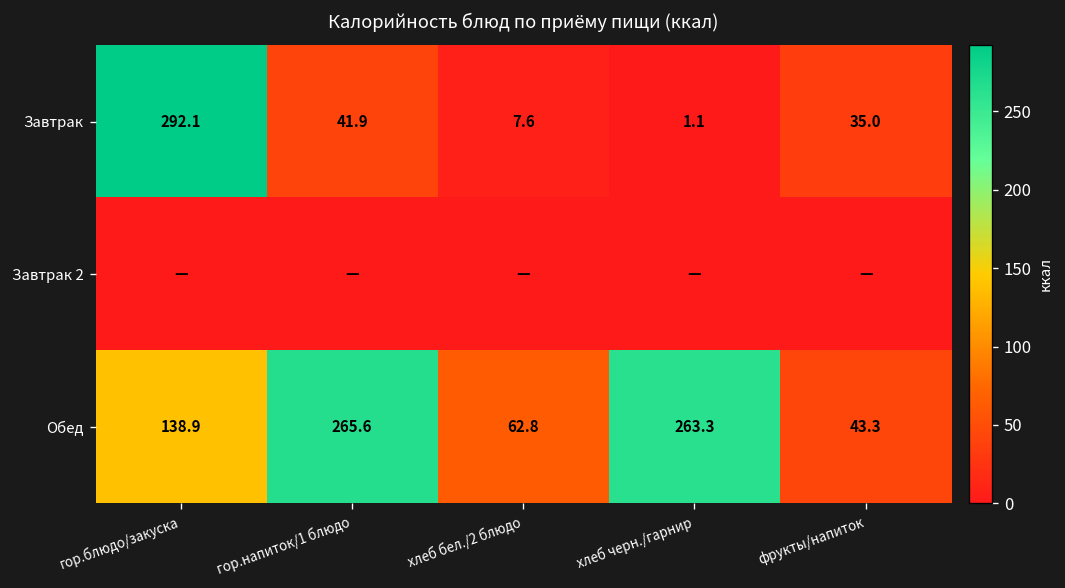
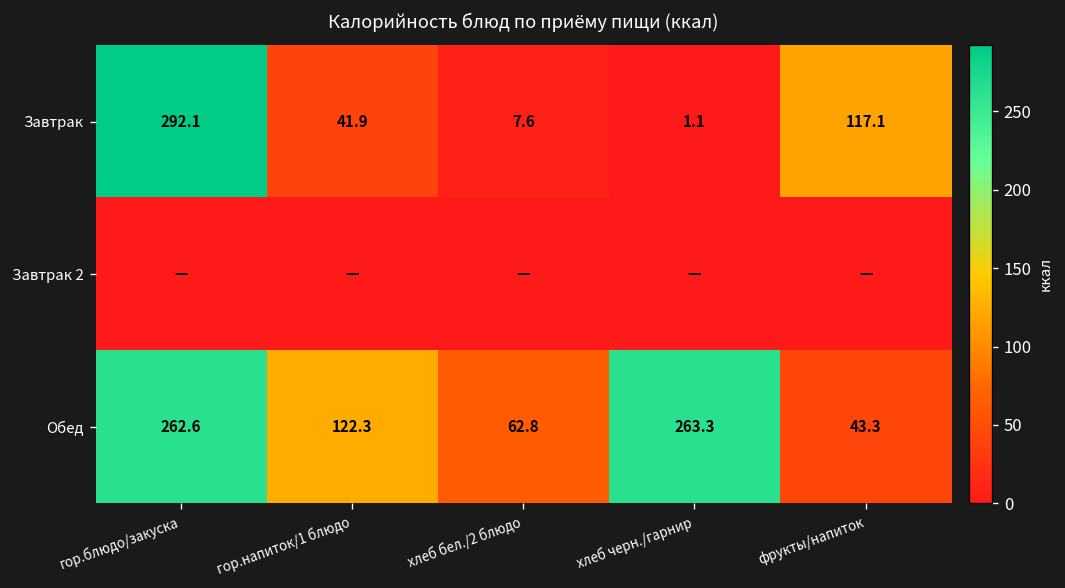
  {
    "Завтрак": {
      "гор.блюдо/закуска": 292.1,
      "гор.напиток/1 блюдо": 41.9,
      "хлеб бел./2 блюдо": 7.6,
      "хлеб черн./гарнир": 1.1,
-     "фрукты/напиток": 35.0
+     "фрукты/напиток": 117.1
    },
    "Обед": {
-     "гор.блюдо/закуска": 138.9,
-     "гор.напиток/1 блюдо": 265.6,
+     "гор.блюдо/закуска": 262.6,
+     "гор.напиток/1 блюдо": 122.3,
      "хлеб бел./2 блюдо": 62.8,
      "хлеб черн./гарнир": 263.3,
      "фрукты/напиток": 43.3
    }
  }
